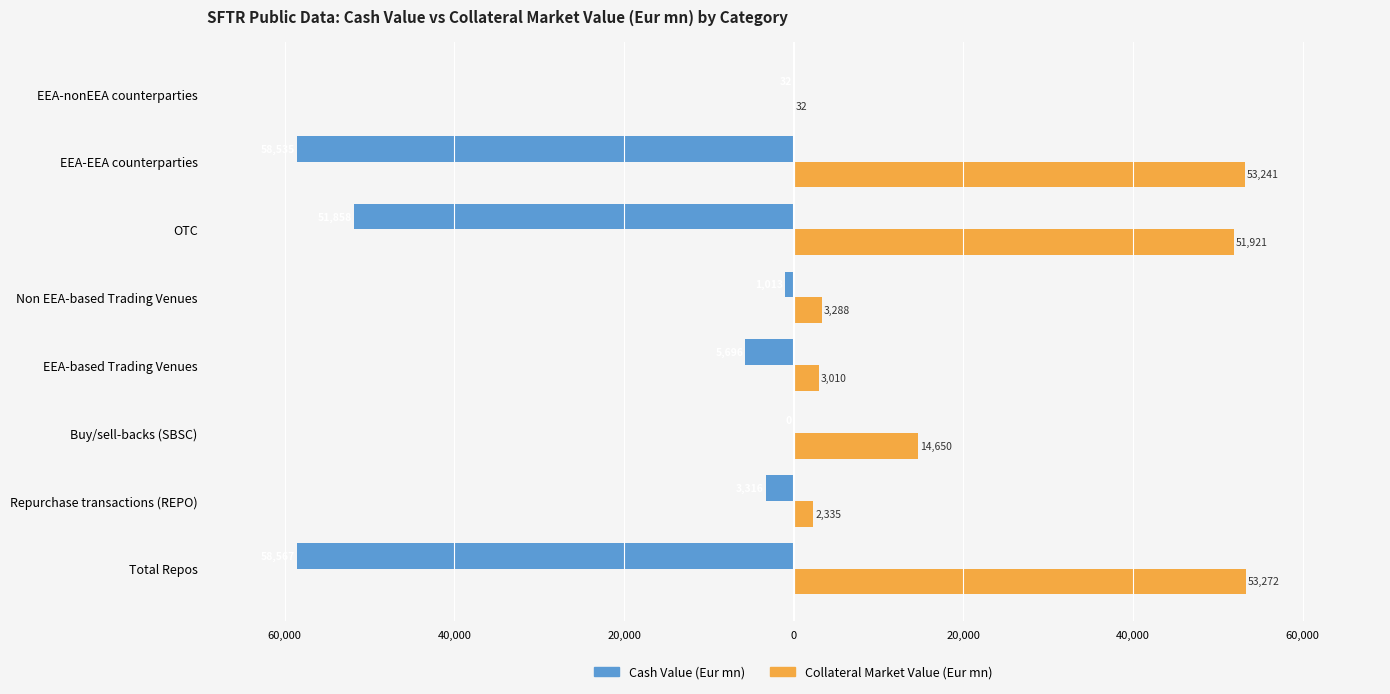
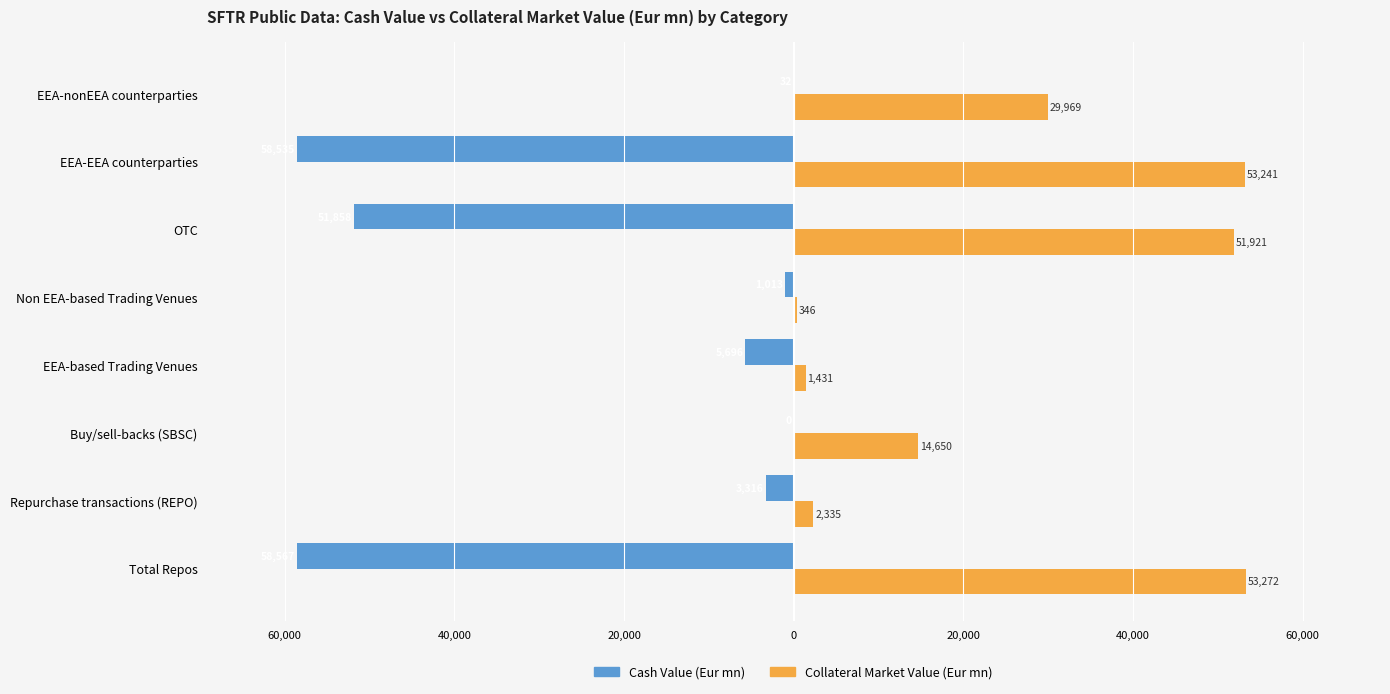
  {
    "Collateral Market Value (Eur mn)": {
-     "EEA-nonEEA counterparties": "32",
+     "EEA-nonEEA counterparties": "29,969",
      "EEA-EEA counterparties": "53,241",
      "OTC": "51,921",
-     "Non EEA-based Trading Venues": "3,288",
-     "EEA-based Trading Venues": "3,010",
+     "Non EEA-based Trading Venues": "346",
+     "EEA-based Trading Venues": "1,431",
      "Buy/sell-backs (SBSC)": "14,650",
      "Repurchase transactions (REPO)": "2,335",
      "Total Repos": "53,272"
    }
  }
